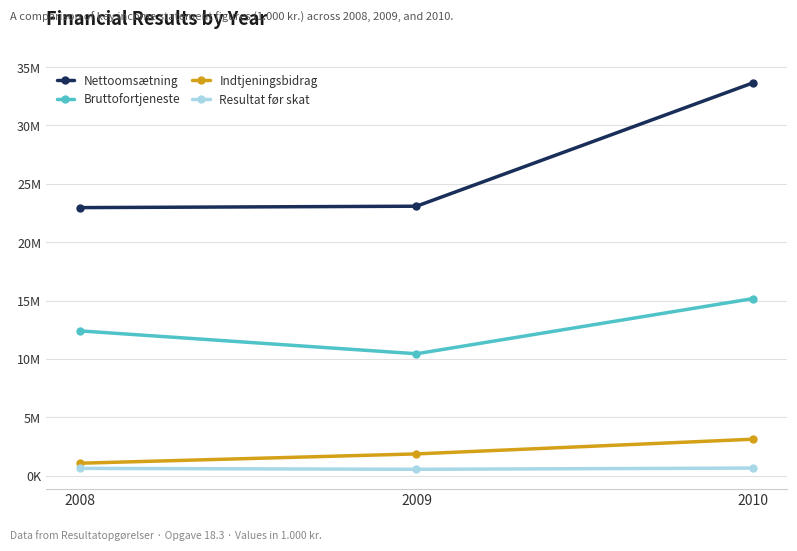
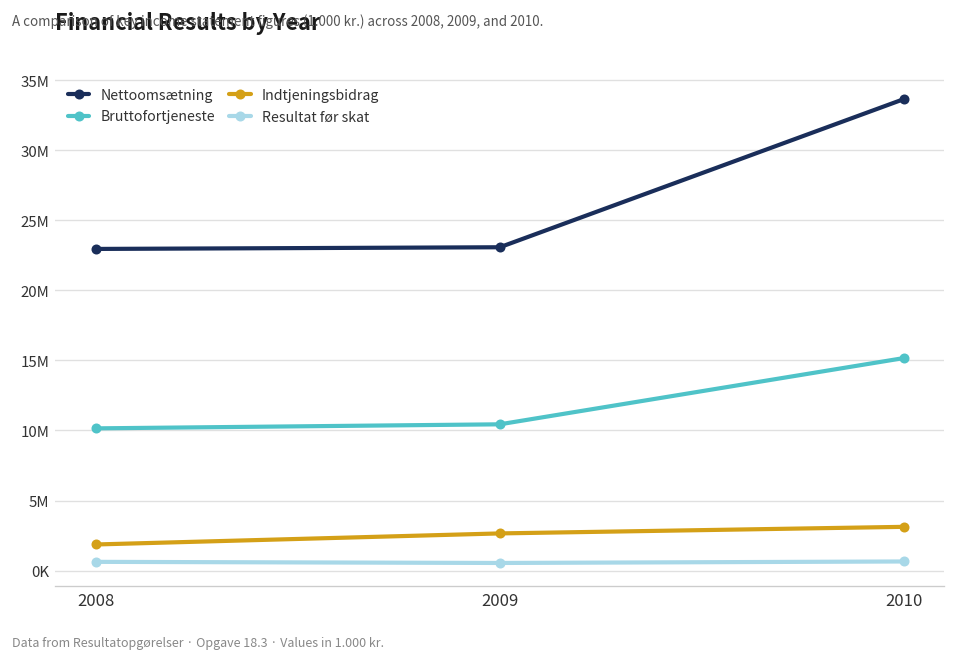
  {
    "Nettoomsætning": {
      "2008": 23000000,
      "2009": 23100000,
      "2010": 33700000
    },
    "Bruttofortjeneste": {
-     "2008": 12400000,
+     "2008": 10200000,
      "2009": 10400000,
      "2010": 15200000
    },
    "Indtjeningsbidrag": {
-     "2008": 1100000,
-     "2009": 1900000,
+     "2008": 1900000,
+     "2009": 2700000,
      "2010": 3100000
    },
    "Resultat før skat": {
      "2008": 600000,
      "2009": 500000,
      "2010": 600000
    }
  }
